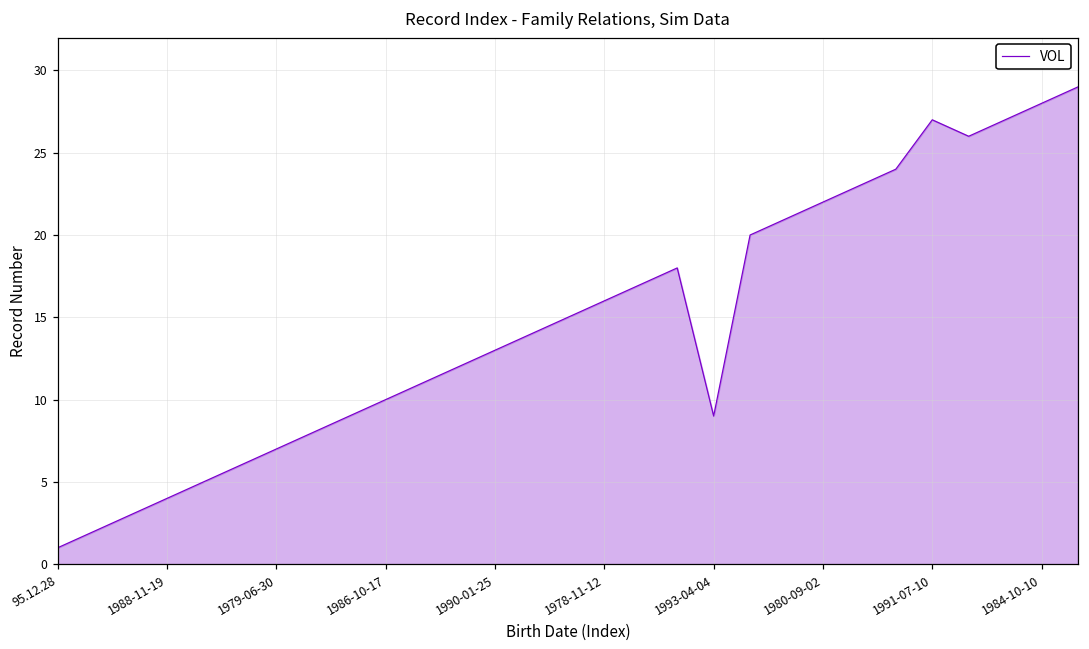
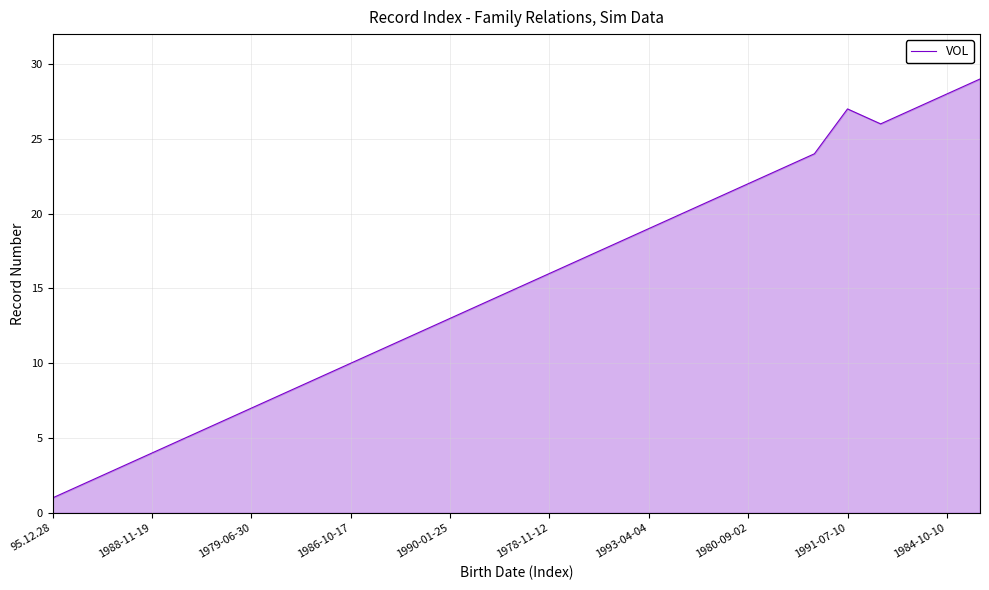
  {
    "95.12.28": 1,
    "1988-11-19": 4,
    "1979-06-30": 7,
    "1986-10-17": 10,
    "1990-01-25": 13,
    "1978-11-12": 16,
-   "1993-04-04": 9,
+   "1993-04-04": 19,
    "1991-07-10": 27
  }
